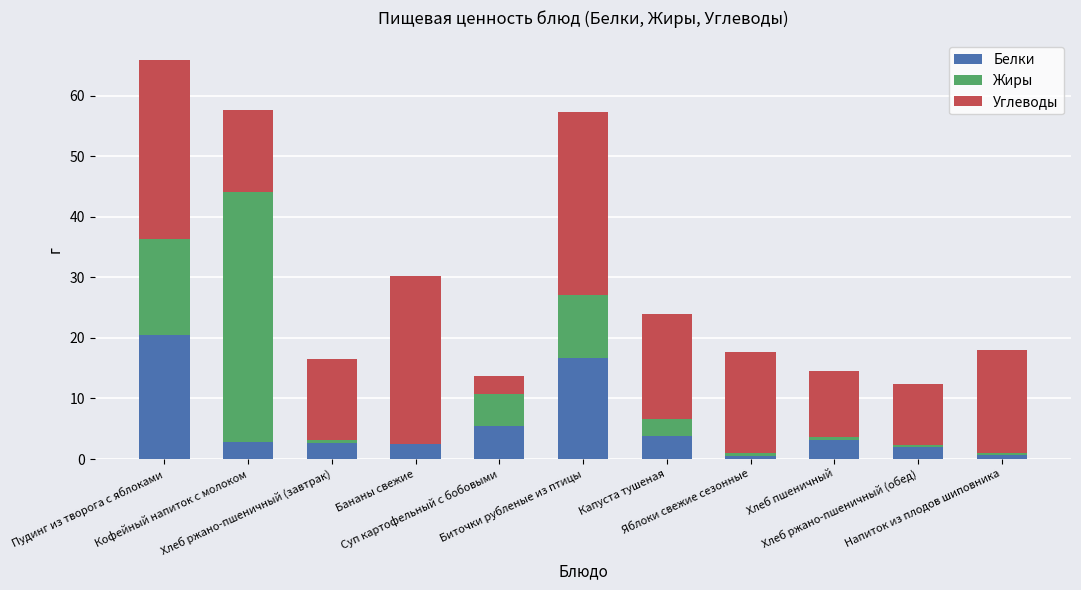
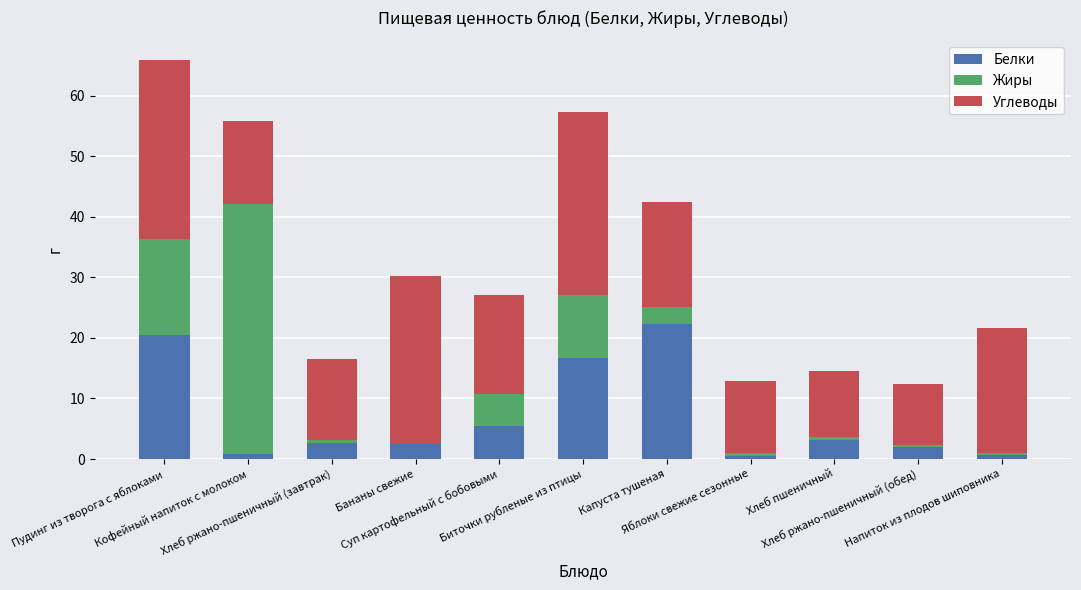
  {
    "Белки": {
      "Пудинг из творога с яблоками": 20,
-     "Кофейный напиток с молоком": 3,
+     "Кофейный напиток с молоком": 1,
      "Хлеб ржано-пшеничный (завтрак)": 3,
      "Бананы свежие": 2,
      "Суп картофельный с бобовыми": 5,
      "Биточки рубленые из птицы": 17,
-     "Капуста тушеная": 4,
+     "Капуста тушеная": 22,
      "Яблоки свежие сезонные": 0,
      "Хлеб пшеничный": 3,
      "Хлеб ржано-пшеничный (обед)": 2,
      "Напиток из плодов шиповника": 1
    },
    "Жиры": {
      "Пудинг из творога с яблоками": 16,
      "Кофейный напиток с молоком": 41,
      "Хлеб ржано-пшеничный (завтрак)": 0,
      "Бананы свежие": 0,
      "Суп картофельный с бобовыми": 5,
      "Биточки рубленые из птицы": 10,
      "Капуста тушеная": 3,
      "Яблоки свежие сезонные": 0
    },
    "Углеводы": {
      "Пудинг из творога с яблоками": 29,
      "Кофейный напиток с молоком": 14,
      "Хлеб ржано-пшеничный (завтрак)": 13,
      "Бананы свежие": 28,
-     "Суп картофельный с бобовыми": 3,
+     "Суп картофельный с бобовыми": 16,
      "Биточки рубленые из птицы": 30,
      "Капуста тушеная": 17,
-     "Яблоки свежие сезонные": 17,
+     "Яблоки свежие сезонные": 12,
      "Хлеб пшеничный": 11,
      "Хлеб ржано-пшеничный (обед)": 10,
-     "Напиток из плодов шиповника": 17
+     "Напиток из плодов шиповника": 21
    }
  }
